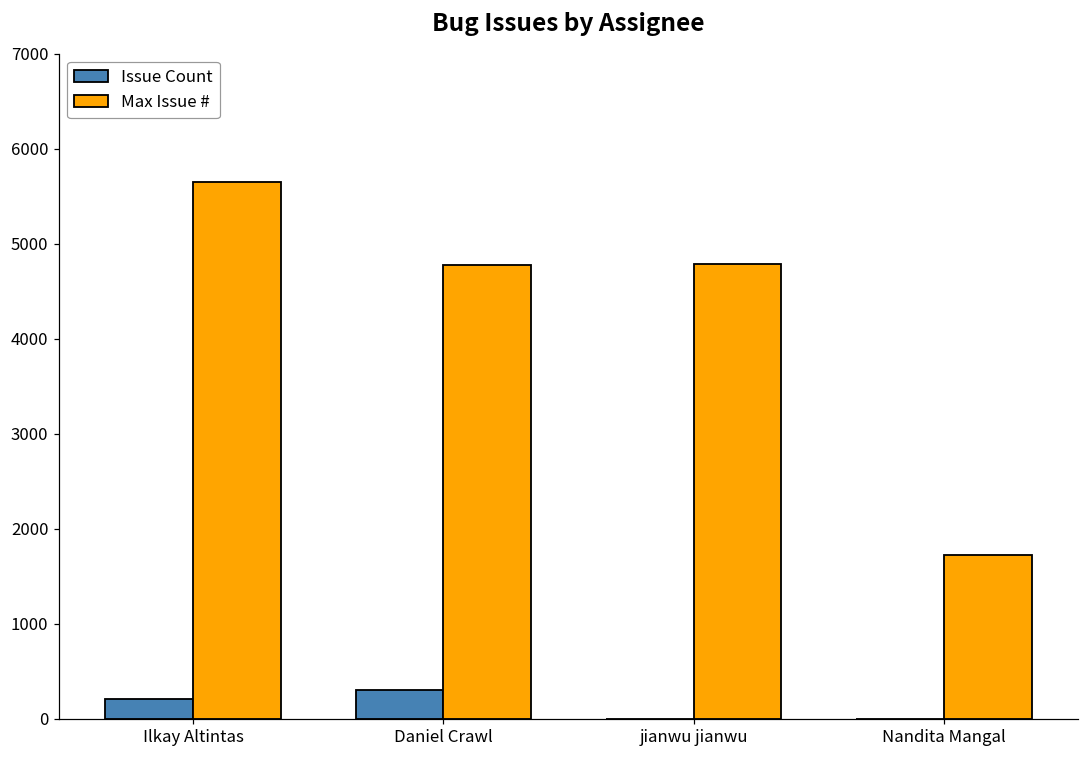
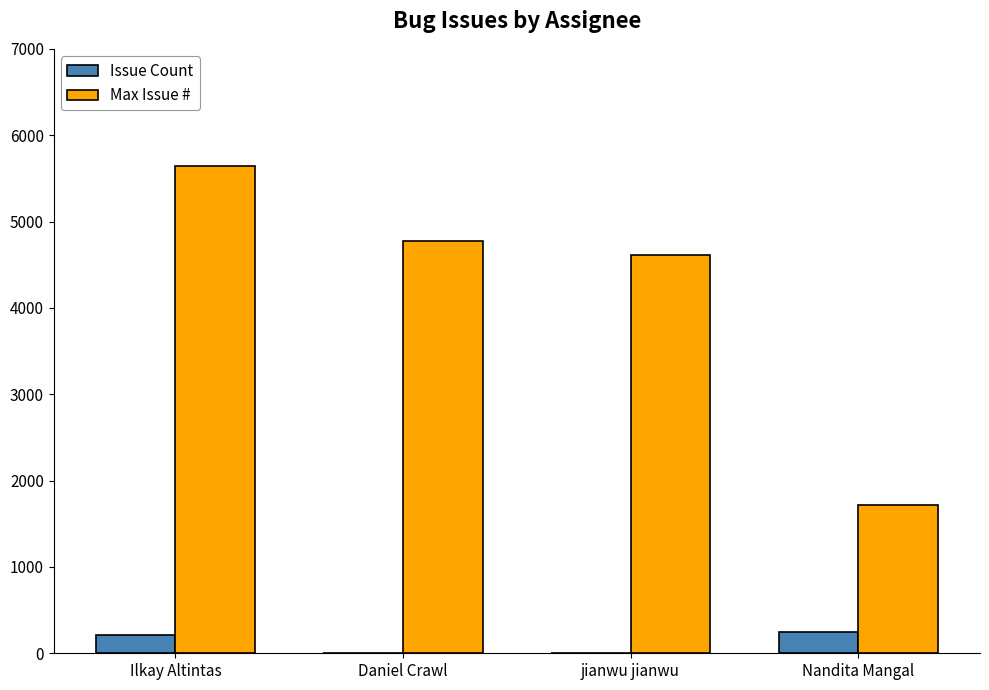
  {
    "Issue Count": {
      "Ilkay Altintas": 200,
-     "Daniel Crawl": 300,
-     "Nandita Mangal": 0
+     "Daniel Crawl": 0,
+     "Nandita Mangal": 200
    },
    "Max Issue #": {
      "Ilkay Altintas": 5600,
      "Daniel Crawl": 4800,
-     "jianwu jianwu": 4800,
+     "jianwu jianwu": 4600,
      "Nandita Mangal": 1700
    }
  }
